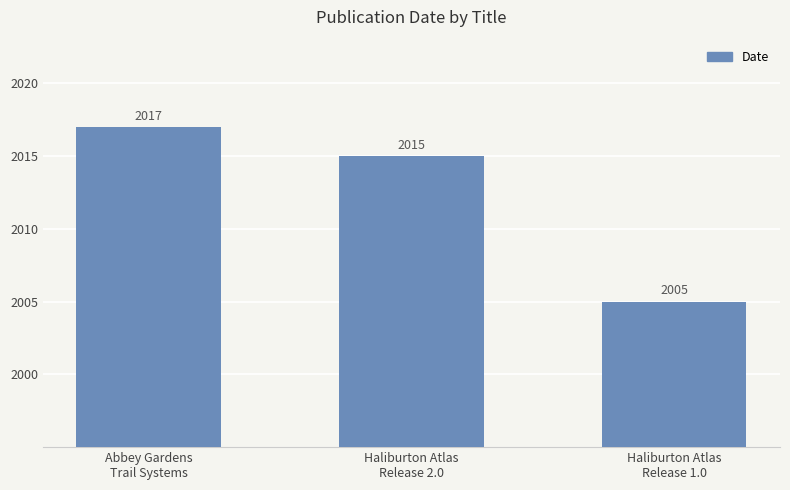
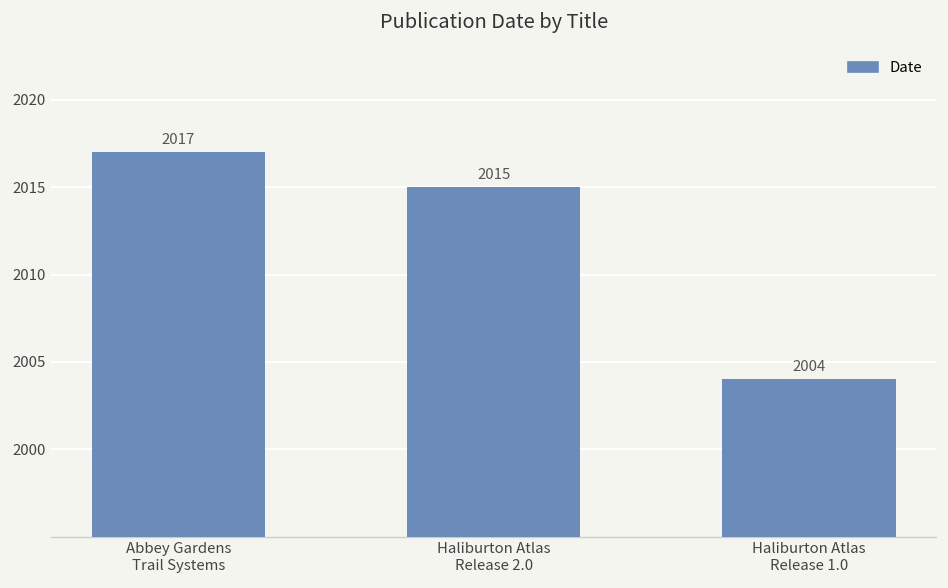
  {
    "Abbey Gardens Trail Systems": 2017,
    "Haliburton Atlas Release 2.0": 2015,
-   "Haliburton Atlas Release 1.0": 2005
+   "Haliburton Atlas Release 1.0": 2004
  }
